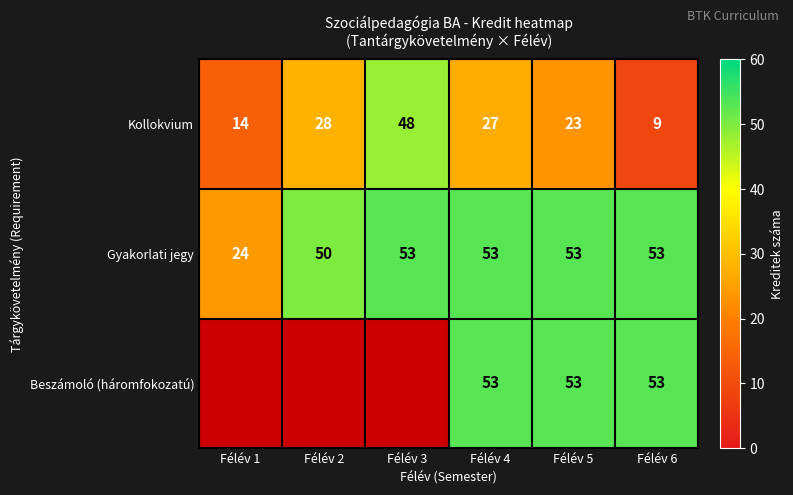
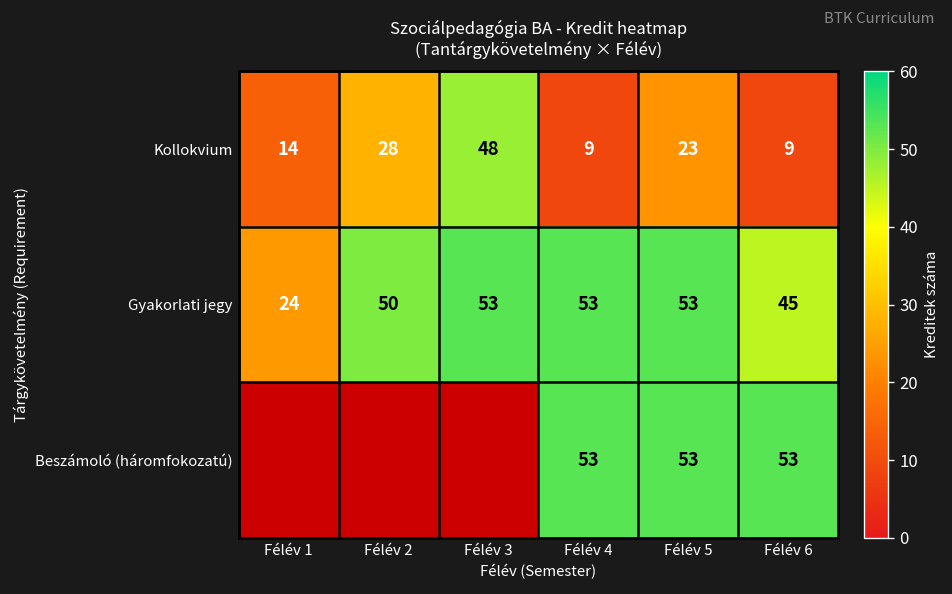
  {
    "Kollokvium": {
      "Félév 1": 14,
      "Félév 2": 28,
      "Félév 3": 48,
-     "Félév 4": 27,
+     "Félév 4": 9,
      "Félév 5": 23,
      "Félév 6": 9
    },
    "Gyakorlati jegy": {
      "Félév 1": 24,
      "Félév 2": 50,
      "Félév 3": 53,
      "Félév 4": 53,
      "Félév 5": 53,
-     "Félév 6": 53
+     "Félév 6": 45
    },
    "Beszámoló (háromfokozatú)": {
      "Félév 4": 53,
      "Félév 5": 53,
      "Félév 6": 53
    }
  }
